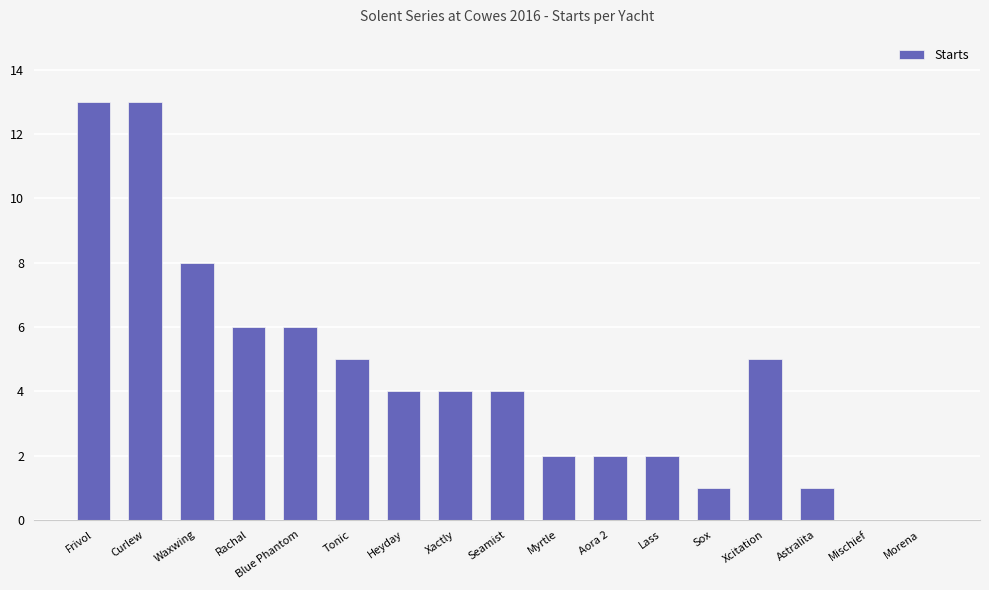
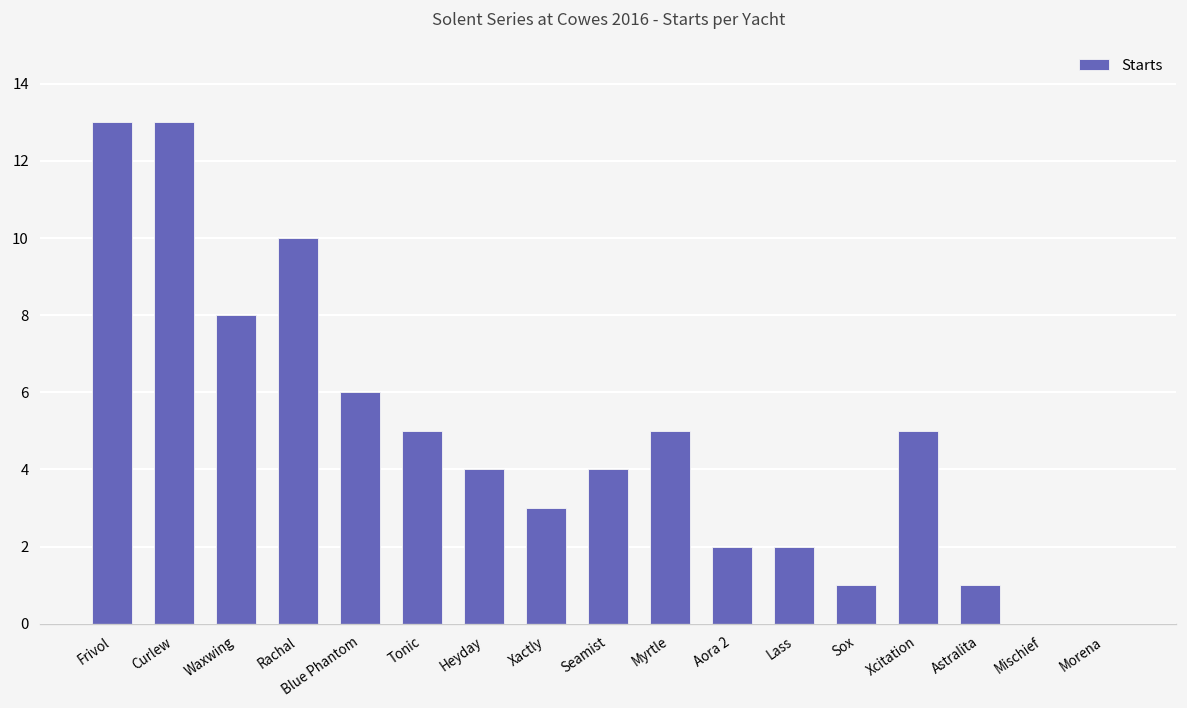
  {
    "Frivol": 13,
    "Curlew": 13,
    "Waxwing": 8,
-   "Rachal": 6,
+   "Rachal": 10,
    "Blue Phantom": 6,
    "Tonic": 5,
    "Heyday": 4,
-   "Xactly": 4,
+   "Xactly": 3,
    "Seamist": 4,
-   "Myrtle": 2,
+   "Myrtle": 5,
    "Aora 2": 2,
    "Lass": 2,
    "Sox": 1,
    "Xcitation": 5,
    "Astralita": 1,
    "Mischief": 0,
    "Morena": 0
  }
